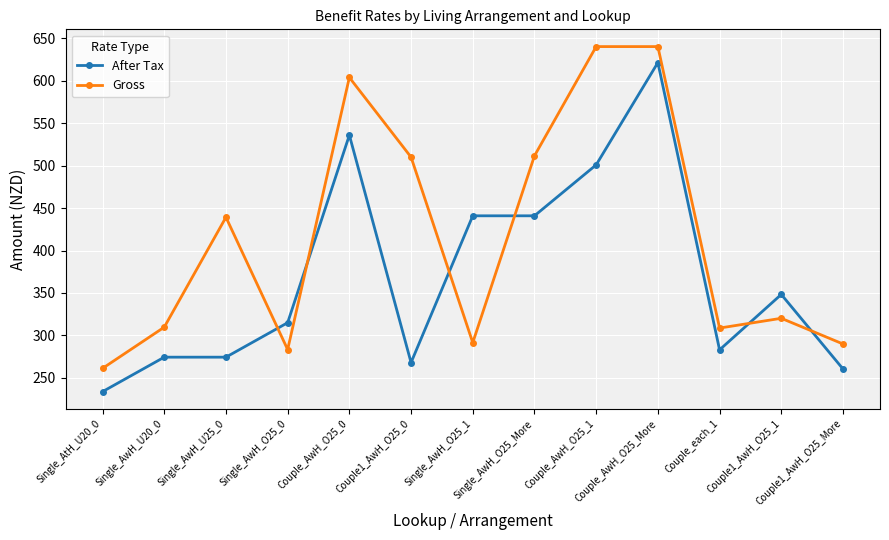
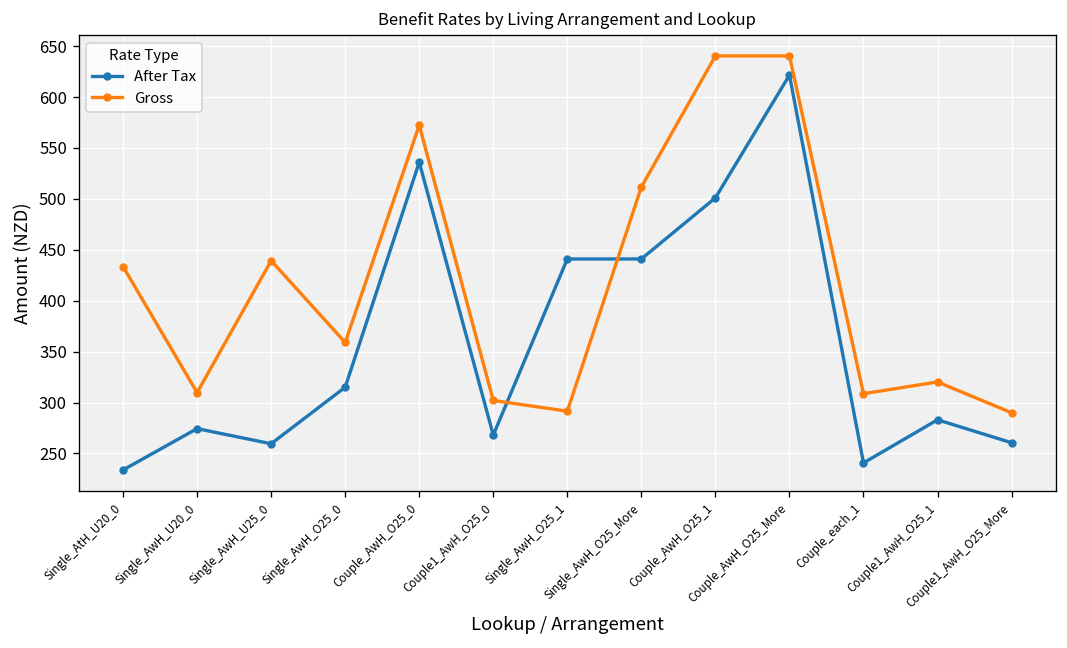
  {
    "After Tax": {
      "Single_AtH_U20_0": 230,
      "Single_AwH_U20_0": 270,
-     "Single_AwH_U25_0": 270,
+     "Single_AwH_U25_0": 260,
      "Single_AwH_O25_0": 320,
      "Couple_AwH_O25_0": 540,
      "Couple1_AwH_O25_0": 270,
      "Single_AwH_O25_1": 440,
      "Single_AwH_O25_More": 440,
      "Couple_AwH_O25_1": 500,
      "Couple_AwH_O25_More": 620,
-     "Couple_each_1": 280,
-     "Couple1_AwH_O25_1": 350,
+     "Couple_each_1": 240,
+     "Couple1_AwH_O25_1": 280,
      "Couple1_AwH_O25_More": 260
    },
    "Gross": {
-     "Single_AtH_U20_0": 260,
+     "Single_AtH_U20_0": 430,
      "Single_AwH_U20_0": 310,
      "Single_AwH_U25_0": 440,
-     "Single_AwH_O25_0": 280,
-     "Couple_AwH_O25_0": 600,
-     "Couple1_AwH_O25_0": 510,
+     "Single_AwH_O25_0": 360,
+     "Couple_AwH_O25_0": 570,
+     "Couple1_AwH_O25_0": 300,
      "Single_AwH_O25_1": 290,
      "Single_AwH_O25_More": 510,
      "Couple_AwH_O25_1": 640,
      "Couple_AwH_O25_More": 640,
      "Couple_each_1": 310,
      "Couple1_AwH_O25_1": 320,
      "Couple1_AwH_O25_More": 290
    }
  }
